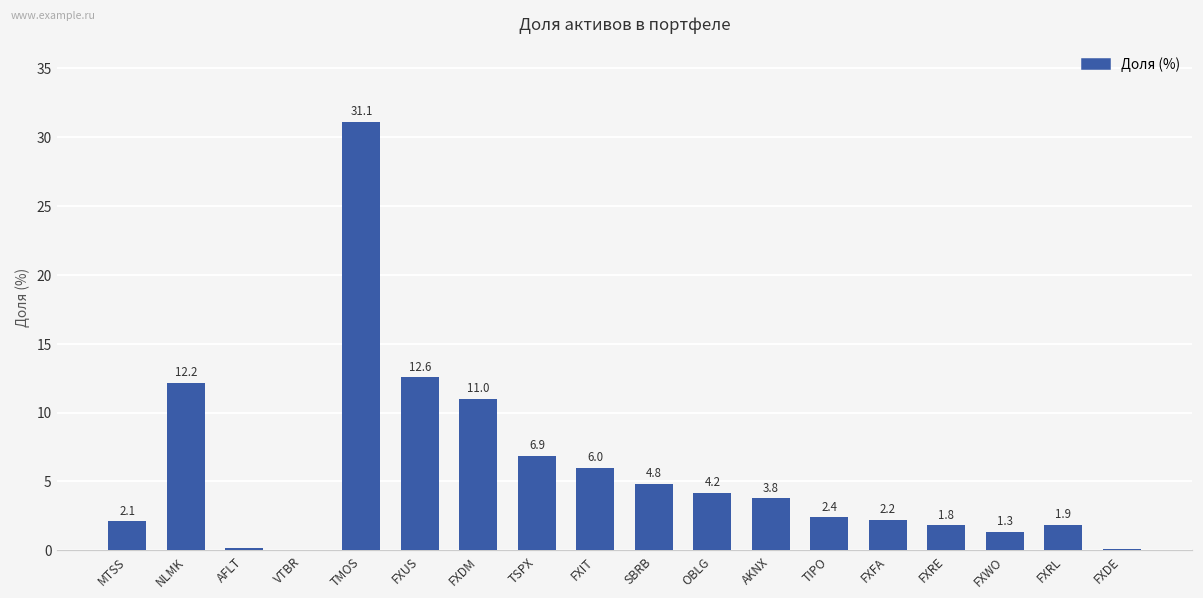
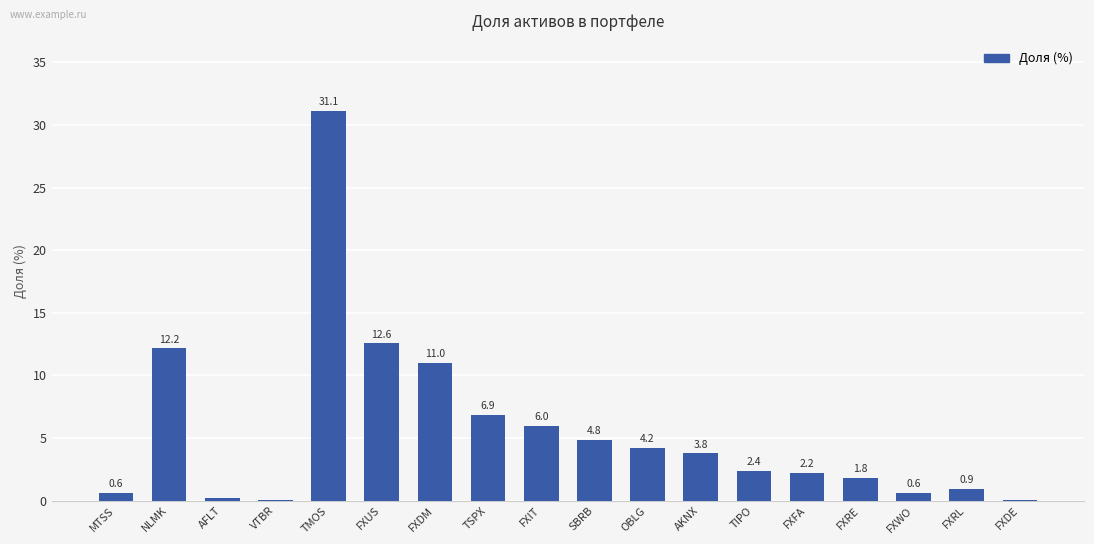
  {
-   "MTSS": 2.1,
+   "MTSS": 0.6,
    "NLMK": 12.2,
    "TMOS": 31.1,
    "FXUS": 12.6,
    "FXDM": 11.0,
    "TSPX": 6.9,
    "FXIT": 6.0,
    "SBRB": 4.8,
    "OBLG": 4.2,
    "AKNX": 3.8,
    "TIPO": 2.4,
    "FXFA": 2.2,
    "FXRE": 1.8,
-   "FXWO": 1.3,
-   "FXRL": 1.9
+   "FXWO": 0.6,
+   "FXRL": 0.9
  }
